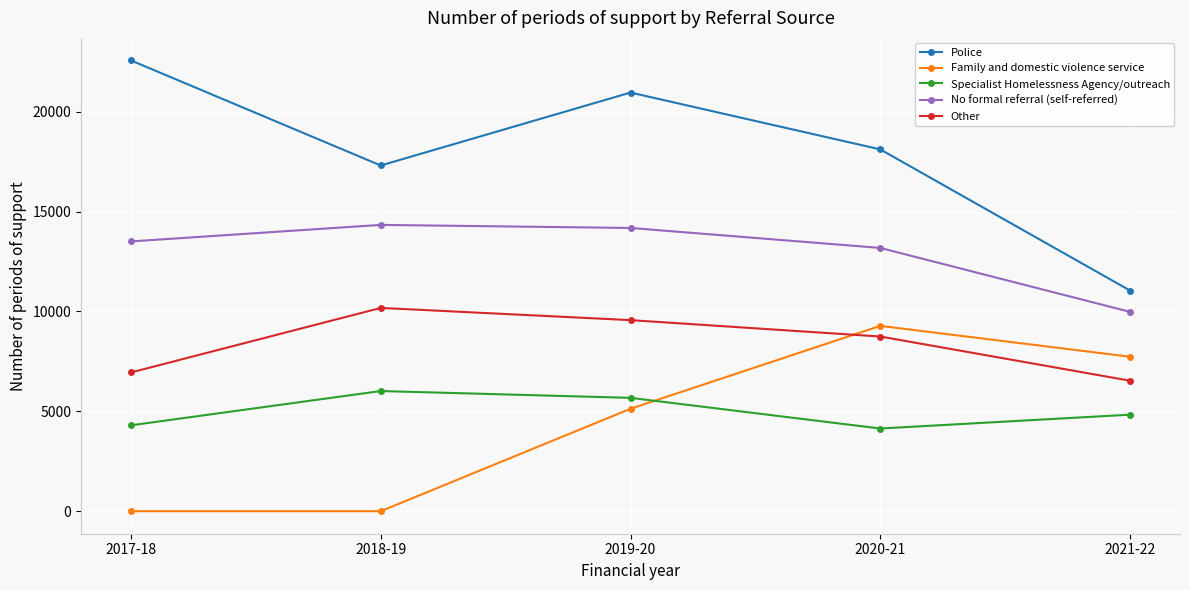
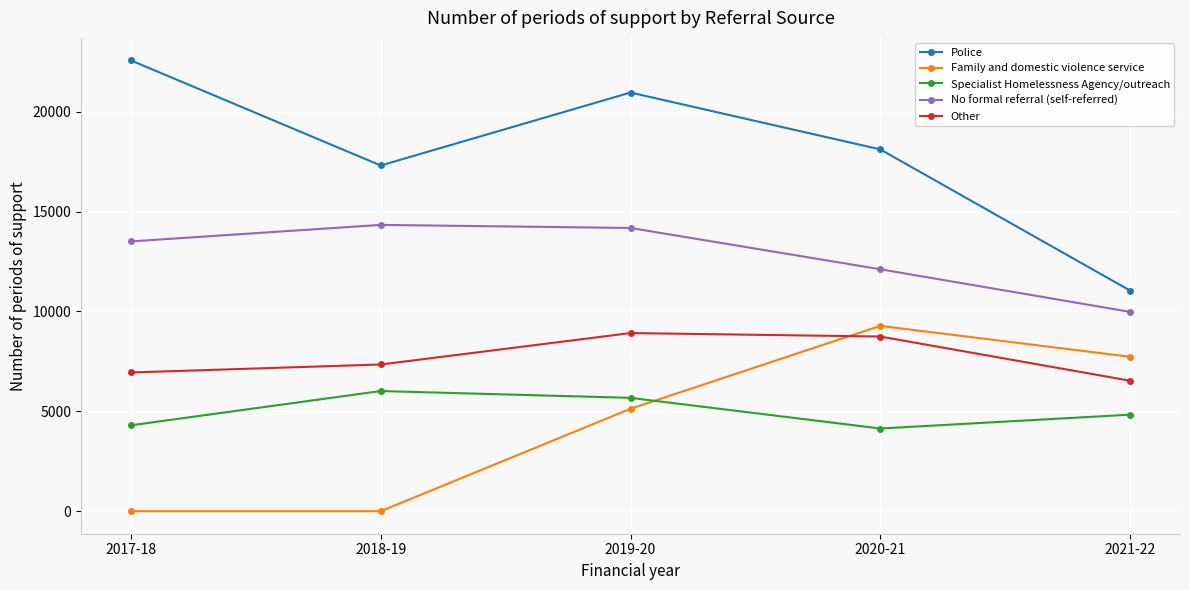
  {
    "Police": {
      "2017-18": 22600,
      "2018-19": 17300,
      "2019-20": 21000,
      "2020-21": 18100,
      "2021-22": 11000
    },
    "Family and domestic violence service": {
      "2017-18": 0,
      "2018-19": 0,
      "2019-20": 5100,
      "2020-21": 9300,
      "2021-22": 7700
    },
    "Specialist Homelessness Agency/outreach": {
      "2017-18": 4300,
      "2018-19": 6000,
      "2019-20": 5700,
      "2020-21": 4100,
      "2021-22": 4800
    },
    "No formal referral (self-referred)": {
      "2017-18": 13500,
      "2018-19": 14300,
      "2019-20": 14200,
-     "2020-21": 13200,
+     "2020-21": 12100,
      "2021-22": 10000
    },
    "Other": {
      "2017-18": 6900,
-     "2018-19": 10200,
-     "2019-20": 9600,
+     "2018-19": 7300,
+     "2019-20": 8900,
      "2020-21": 8700,
      "2021-22": 6500
    }
  }
